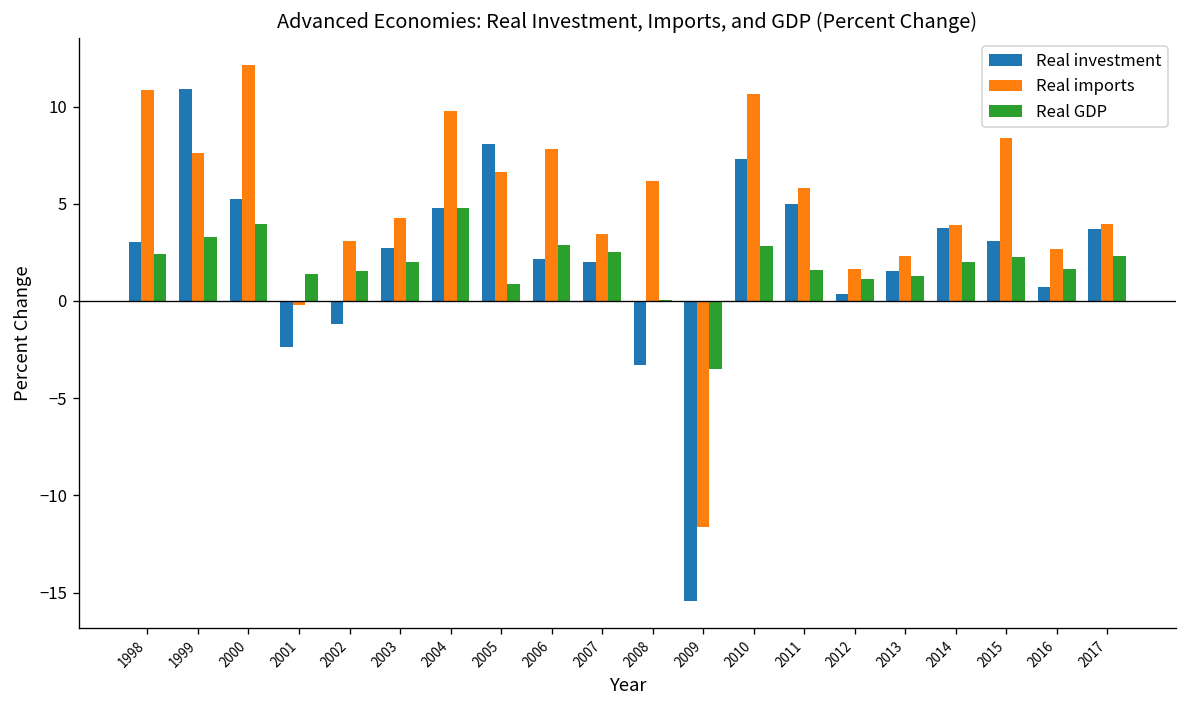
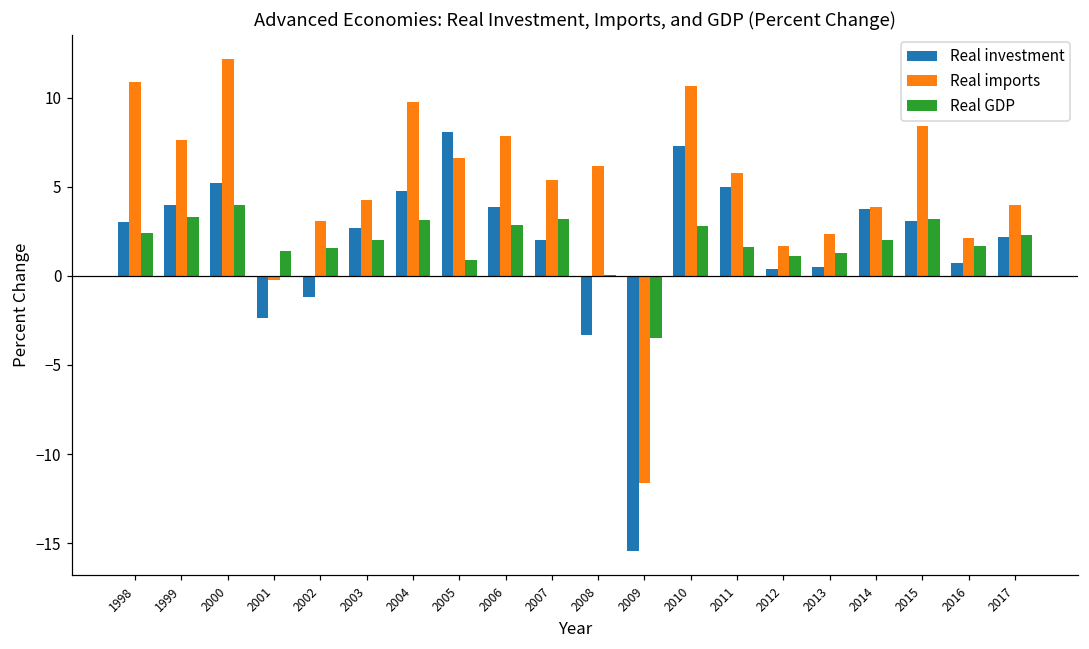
  {
    "Real investment": {
      "1998": 3.0,
-     "1999": 10.9,
+     "1999": 4.0,
      "2000": 5.2,
      "2001": -2.4,
      "2002": -1.2,
      "2003": 2.7,
      "2004": 4.8,
      "2005": 8.1,
-     "2006": 2.2,
+     "2006": 3.8,
      "2007": 2.0,
      "2008": -3.3,
      "2009": -15.4,
      "2010": 7.3,
      "2011": 5.0,
      "2012": 0.4,
-     "2013": 1.6,
+     "2013": 0.5,
      "2014": 3.8,
      "2015": 3.1,
      "2016": 0.7,
-     "2017": 3.7
+     "2017": 2.2
    },
    "Real imports": {
      "1998": 10.9,
      "1999": 7.6,
      "2000": 12.2,
      "2001": -0.2,
      "2002": 3.1,
      "2003": 4.3,
      "2004": 9.7,
      "2005": 6.6,
      "2006": 7.8,
-     "2007": 3.5,
+     "2007": 5.4,
      "2008": 6.2,
      "2009": -11.7,
      "2010": 10.6,
      "2011": 5.8,
      "2012": 1.7,
      "2013": 2.3,
      "2014": 3.9,
      "2015": 8.4,
-     "2016": 2.7,
+     "2016": 2.1,
      "2017": 4.0
    },
    "Real GDP": {
      "1998": 2.4,
      "1999": 3.3,
      "2000": 4.0,
      "2001": 1.4,
      "2002": 1.5,
      "2003": 2.0,
-     "2004": 4.8,
+     "2004": 3.1,
      "2005": 0.9,
      "2006": 2.9,
-     "2007": 2.5,
+     "2007": 3.2,
      "2009": -3.5,
      "2010": 2.8,
      "2011": 1.6,
      "2012": 1.1,
      "2013": 1.3,
      "2014": 2.0,
-     "2015": 2.2,
+     "2015": 3.2,
      "2016": 1.7,
      "2017": 2.3
    }
  }
